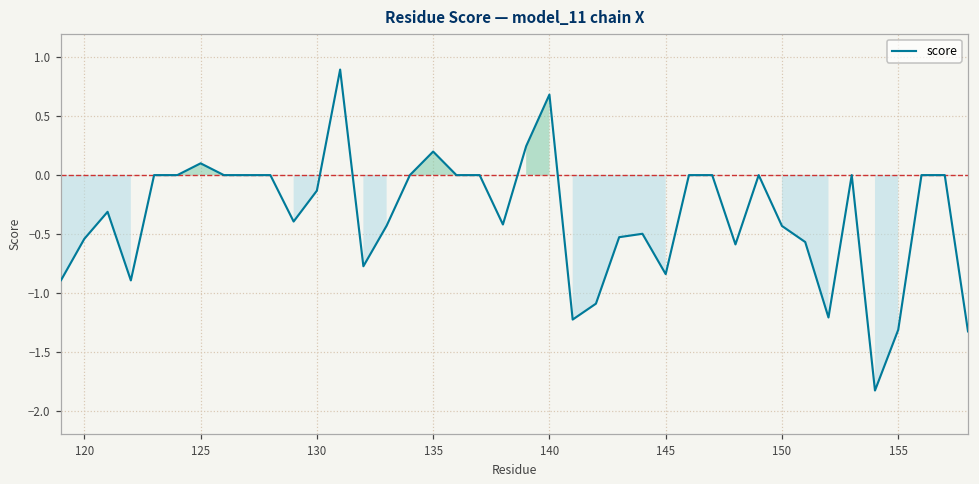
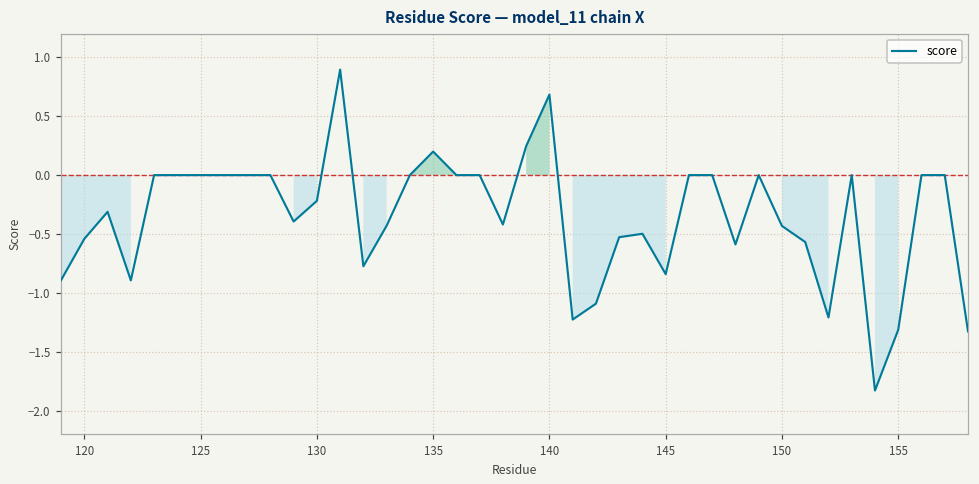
  {
    "120": -0.54,
-   "125": 0.1,
-   "130": -0.13,
+   "125": 0.0,
+   "130": -0.22,
    "135": 0.20,
    "140": 0.68,
    "145": -0.84,
    "150": -0.43,
    "155": -1.31
  }
